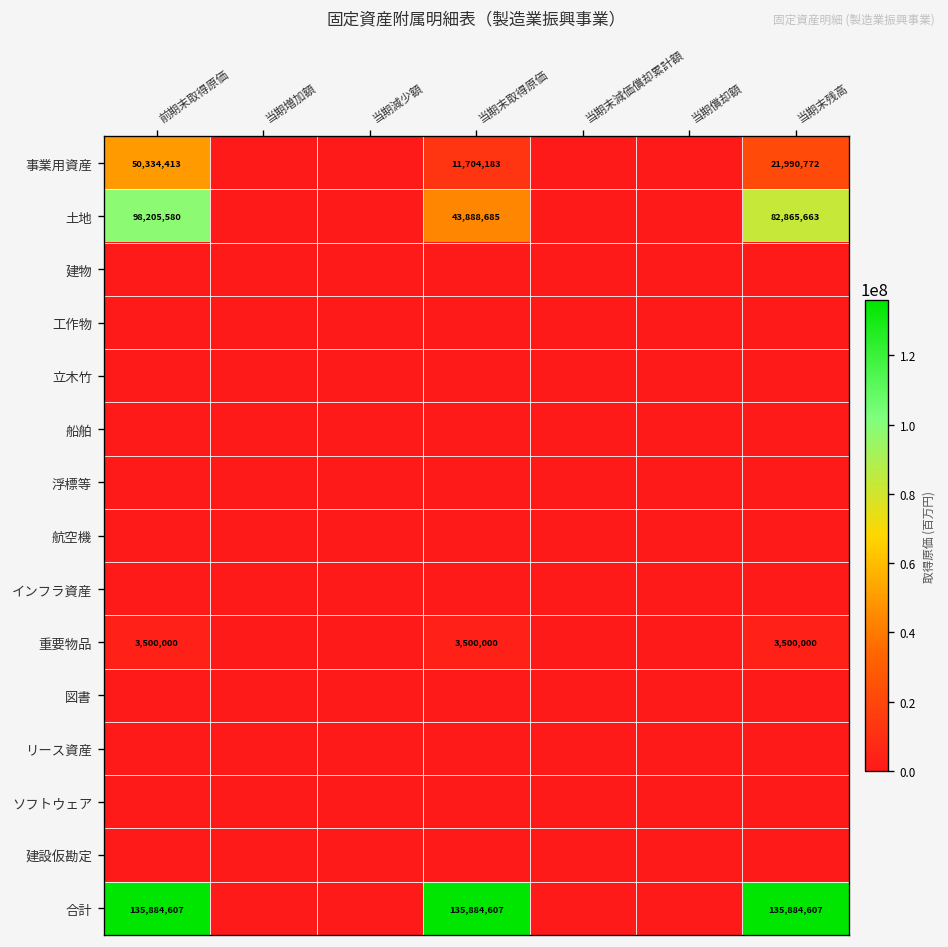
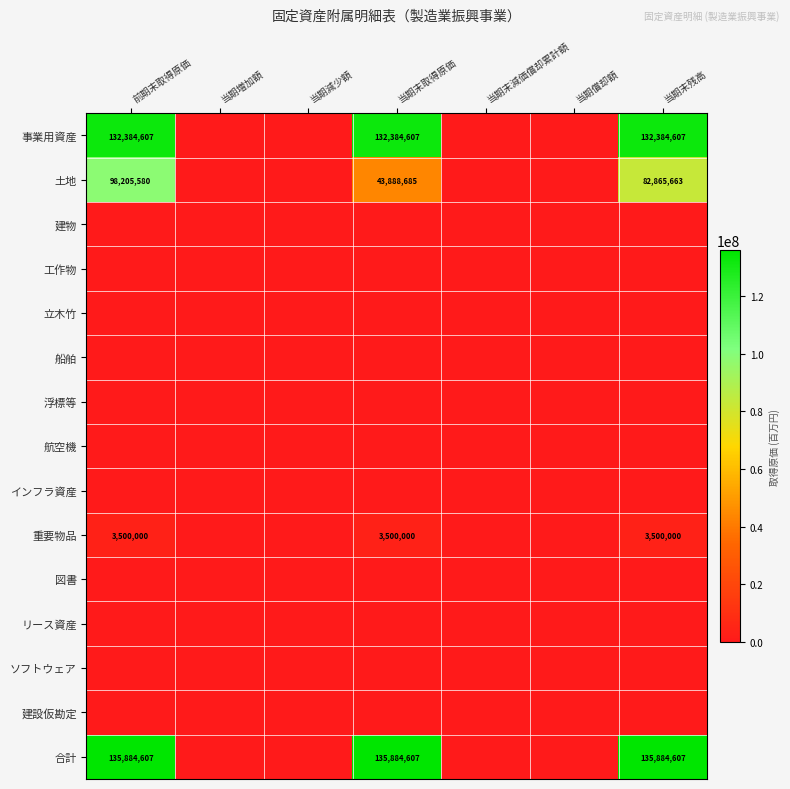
  {
    "事業用資産": {
-     "前期末取得原価": "50,334,413",
-     "当期末取得原価": "11,704,183",
-     "当期末残高": "21,990,772"
+     "前期末取得原価": "132,384,607",
+     "当期末取得原価": "132,384,607",
+     "当期末残高": "132,384,607"
    },
    "土地": {
      "前期末取得原価": "98,205,580",
      "当期末取得原価": "43,888,685",
      "当期末残高": "82,865,663"
    },
    "重要物品": {
      "前期末取得原価": "3,500,000",
      "当期末取得原価": "3,500,000",
      "当期末残高": "3,500,000"
    },
    "合計": {
      "前期末取得原価": "135,884,607",
      "当期末取得原価": "135,884,607",
      "当期末残高": "135,884,607"
    }
  }
